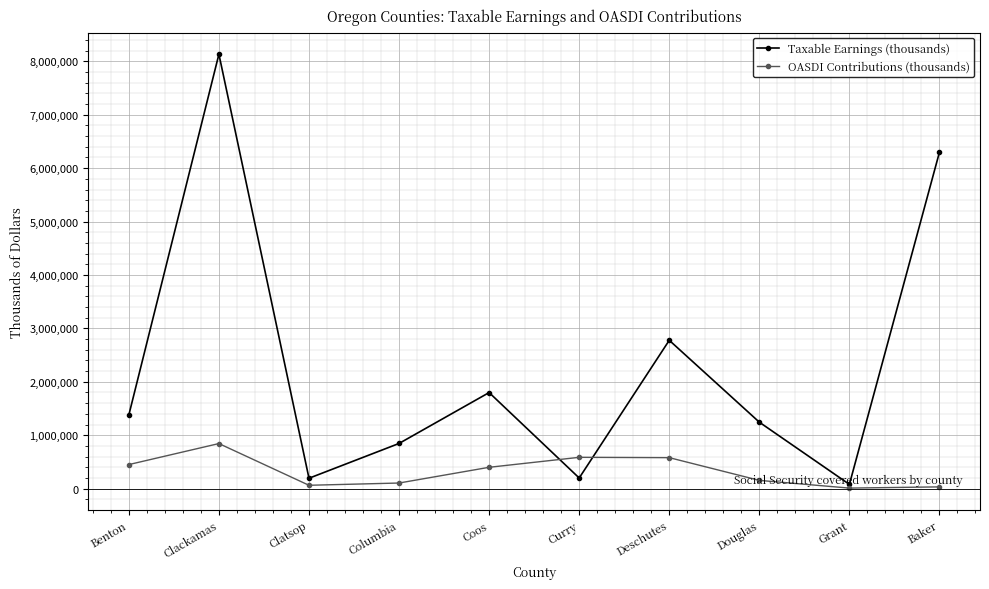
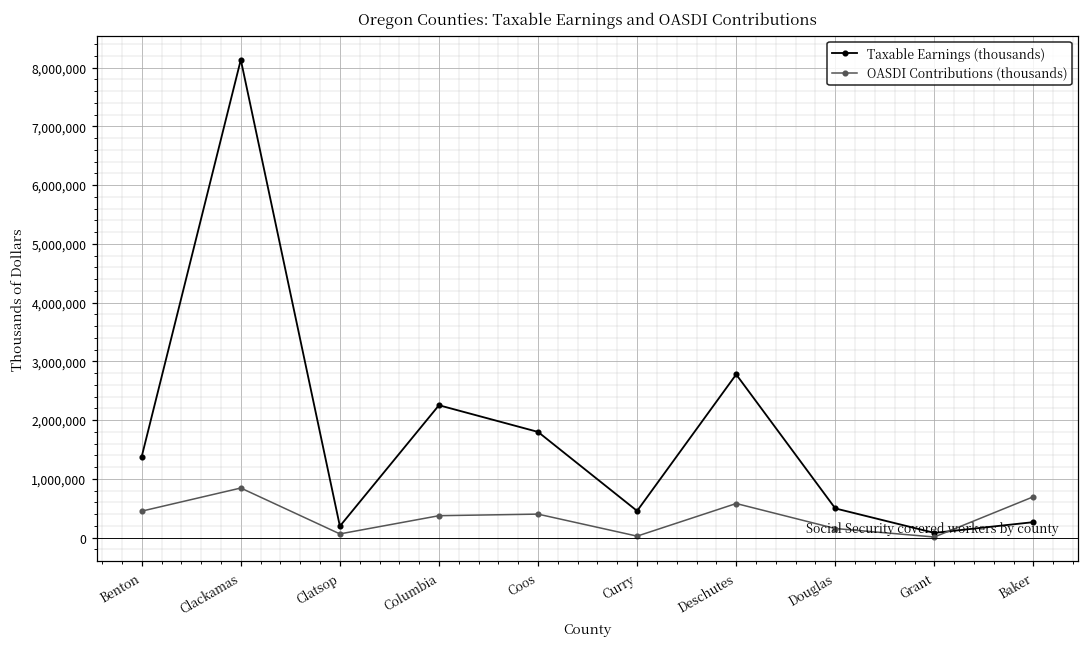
  {
    "Taxable Earnings (thousands)": {
      "Benton": "1,400,000",
      "Clackamas": "8,100,000",
      "Clatsop": "200,000",
-     "Columbia": "800,000",
+     "Columbia": "2,300,000",
      "Coos": "1,800,000",
-     "Curry": "200,000",
+     "Curry": "500,000",
      "Deschutes": "2,800,000",
-     "Douglas": "1,200,000",
+     "Douglas": "500,000",
      "Grant": "100,000",
-     "Baker": "6,300,000"
+     "Baker": "300,000"
    },
    "OASDI Contributions (thousands)": {
      "Benton": "500,000",
      "Clackamas": "800,000",
      "Clatsop": "100,000",
-     "Columbia": "100,000",
+     "Columbia": "400,000",
      "Coos": "400,000",
-     "Curry": "600,000",
+     "Curry": "0",
      "Deschutes": "600,000",
      "Douglas": "200,000",
      "Grant": "0",
-     "Baker": "0"
+     "Baker": "700,000"
    }
  }
